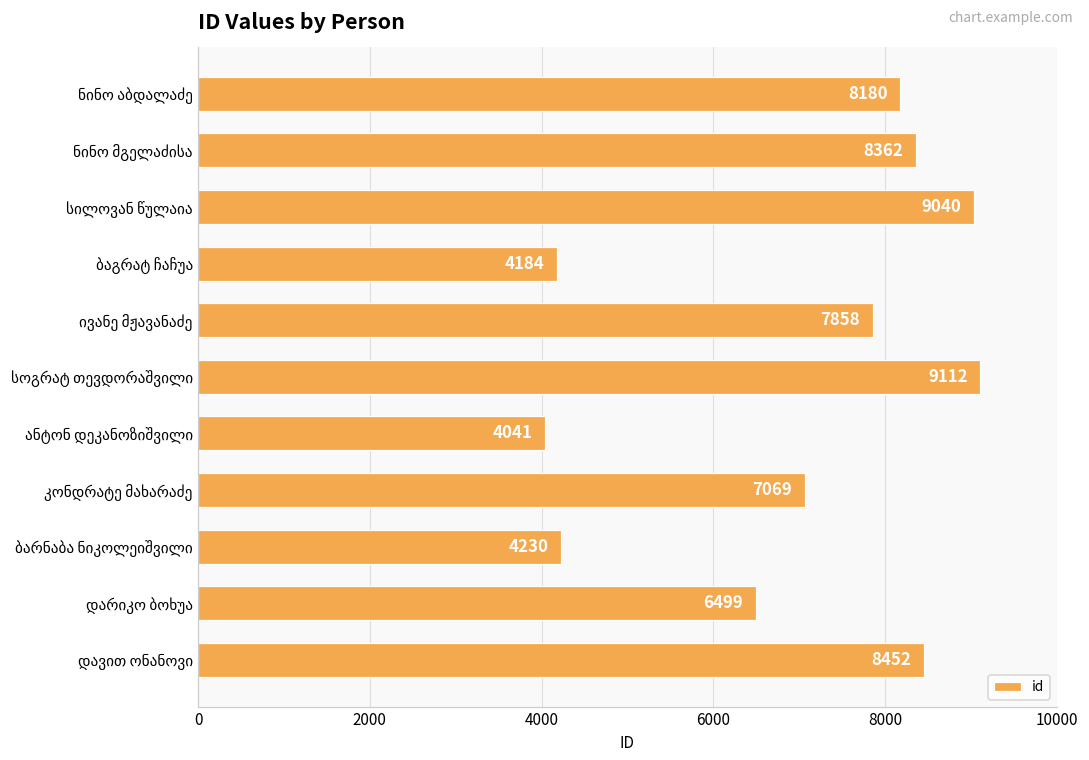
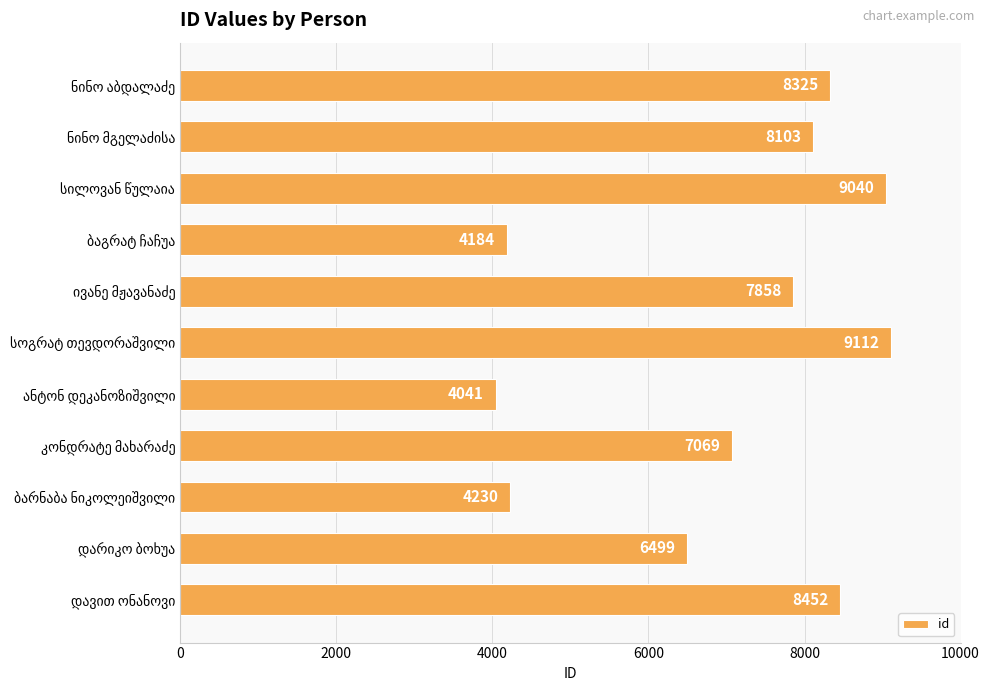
  {
-   "ნინო აბდალაძე": 8180,
-   "ნინო მგელაძისა": 8362,
+   "ნინო აბდალაძე": 8325,
+   "ნინო მგელაძისა": 8103,
    "სილოვან წულაია": 9040,
    "ბაგრატ ჩაჩუა": 4184,
    "ივანე მჟავანაძე": 7858,
    "სოგრატ თევდორაშვილი": 9112,
    "ანტონ დეკანოზიშვილი": 4041,
    "კონდრატე მახარაძე": 7069,
    "ბარნაბა ნიკოლეიშვილი": 4230,
    "დარიკო ბოხუა": 6499,
    "დავით ონანოვი": 8452
  }
